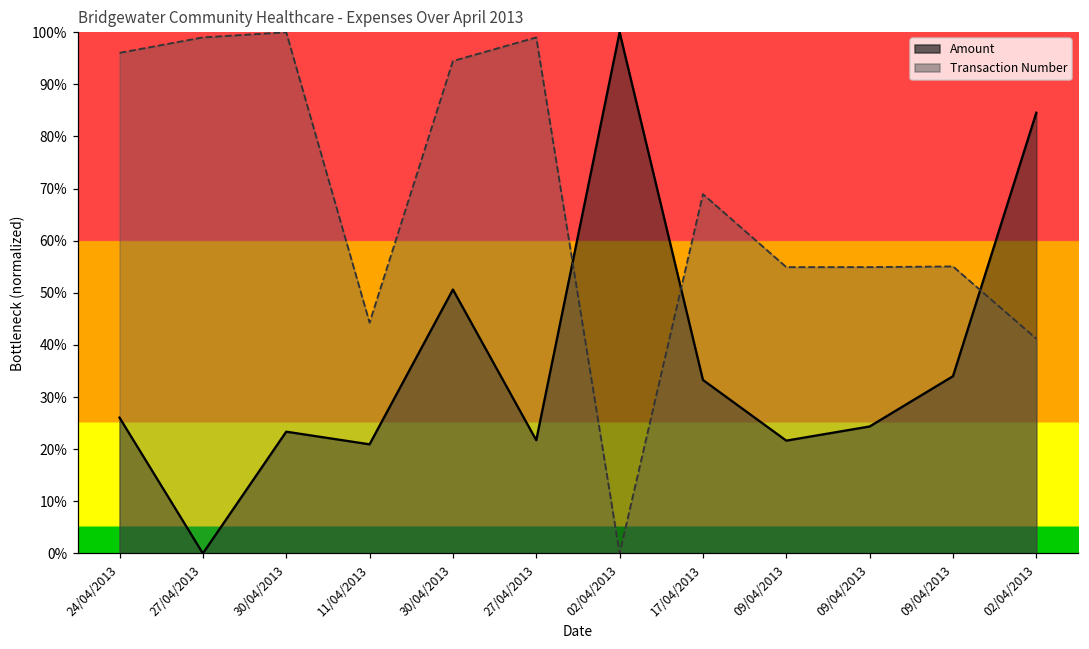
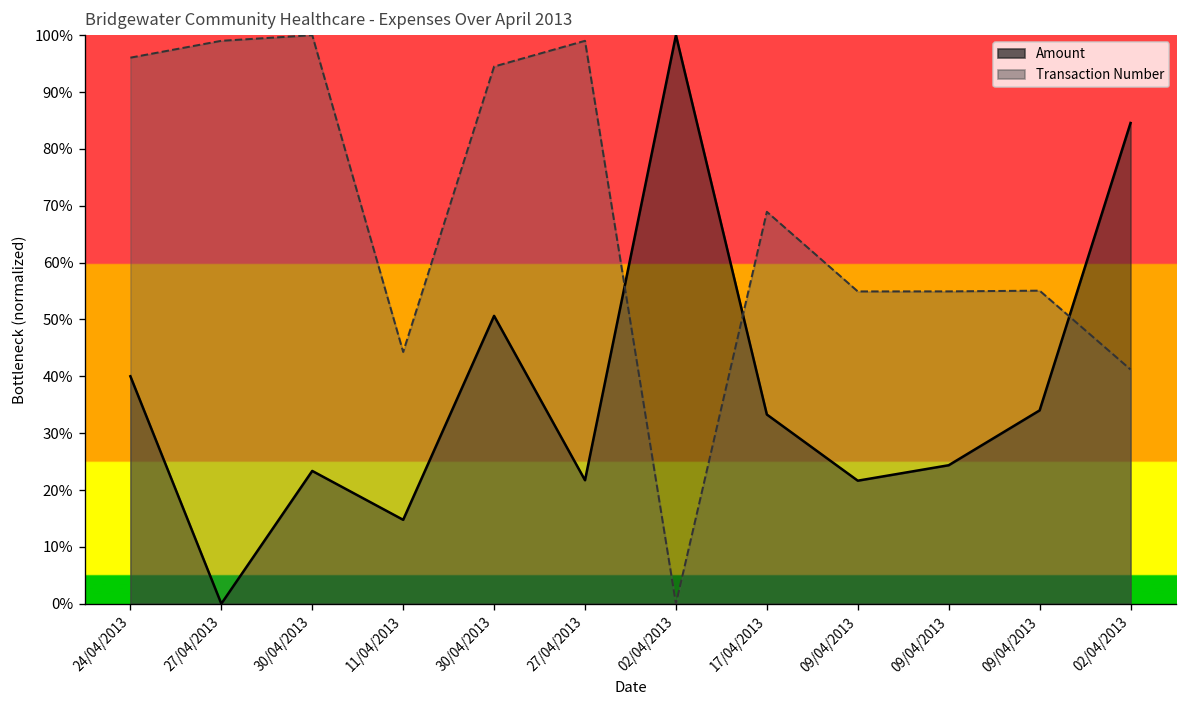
  {
    "Amount": {
-     "24/04/2013": "26%",
-     "11/04/2013": "21%",
+     "24/04/2013": "40%",
+     "11/04/2013": "15%",
      "17/04/2013": "33%"
    },
    "Transaction Number": {
      "24/04/2013": "96%",
      "11/04/2013": "44%",
      "17/04/2013": "69%"
    }
  }
